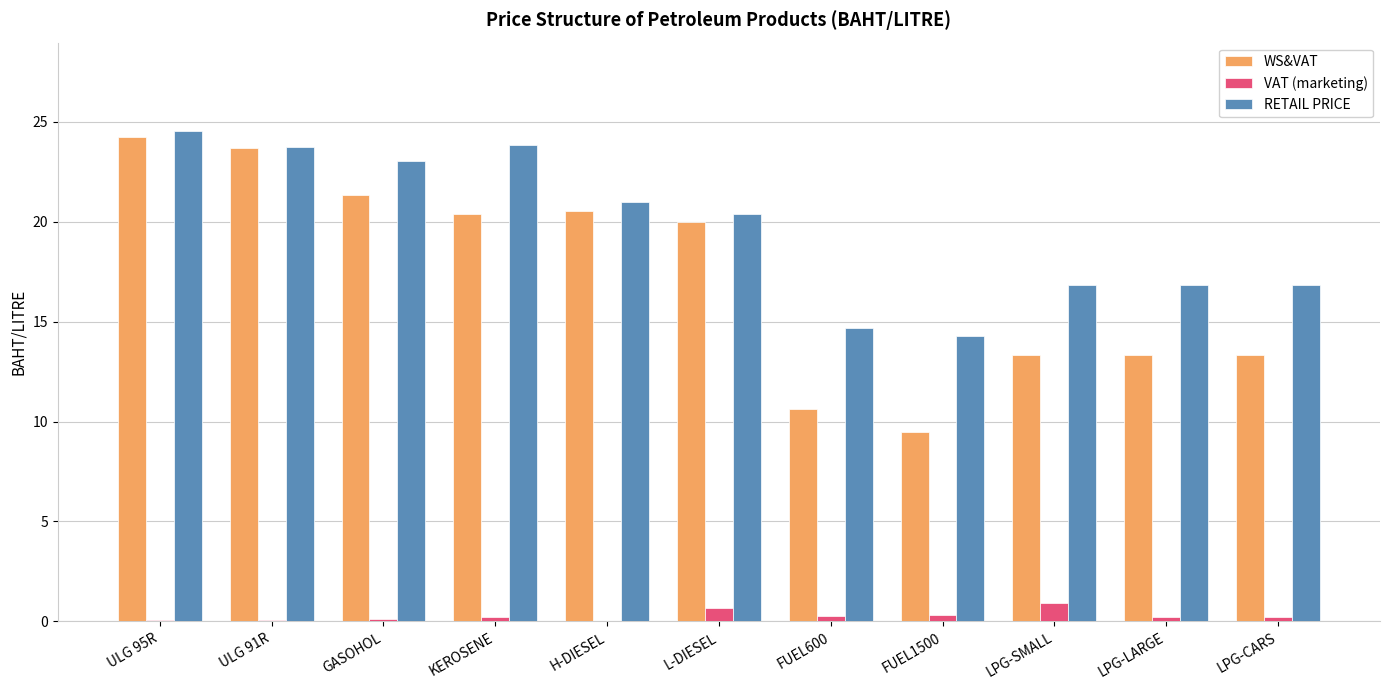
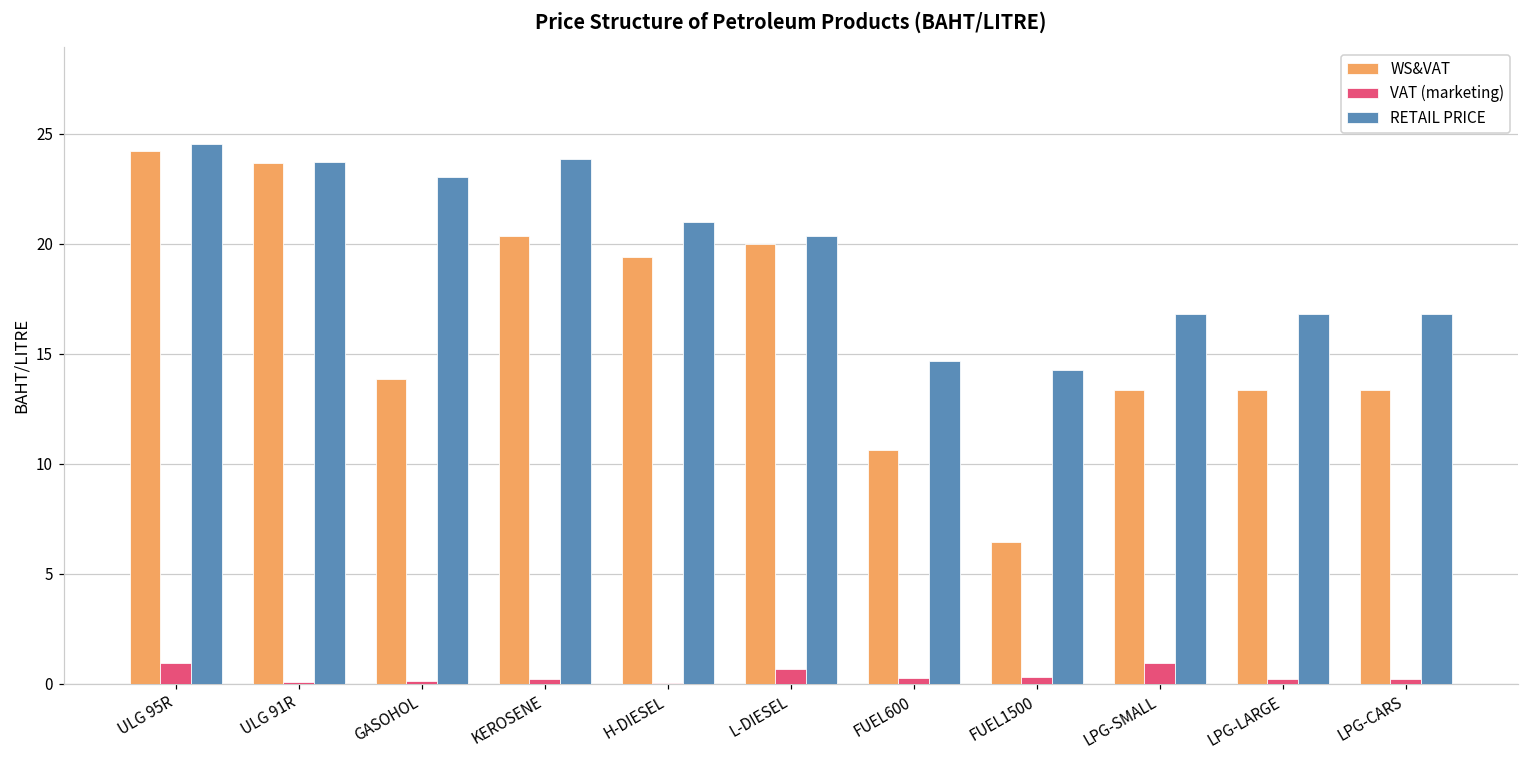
  {
    "WS&VAT": {
      "ULG 95R": 24.2,
      "ULG 91R": 23.7,
-     "GASOHOL": 21.3,
+     "GASOHOL": 13.8,
      "KEROSENE": 20.4,
-     "H-DIESEL": 20.5,
+     "H-DIESEL": 19.4,
      "L-DIESEL": 20.0,
      "FUEL600": 10.6,
-     "FUEL1500": 9.5,
+     "FUEL1500": 6.4,
      "LPG-SMALL": 13.3,
      "LPG-LARGE": 13.3,
      "LPG-CARS": 13.3
    },
    "VAT (marketing)": {
-     "ULG 95R": 0.1,
+     "ULG 95R": 0.9,
      "KEROSENE": 0.2,
      "L-DIESEL": 0.7,
      "FUEL600": 0.3,
      "FUEL1500": 0.3,
      "LPG-SMALL": 0.9,
      "LPG-LARGE": 0.2,
      "LPG-CARS": 0.2
    },
    "RETAIL PRICE": {
      "ULG 95R": 24.5,
      "ULG 91R": 23.7,
      "GASOHOL": 23.0,
      "KEROSENE": 23.9,
      "H-DIESEL": 21.0,
      "L-DIESEL": 20.4,
      "FUEL600": 14.7,
      "FUEL1500": 14.3,
      "LPG-SMALL": 16.8,
      "LPG-LARGE": 16.8,
      "LPG-CARS": 16.8
    }
  }
